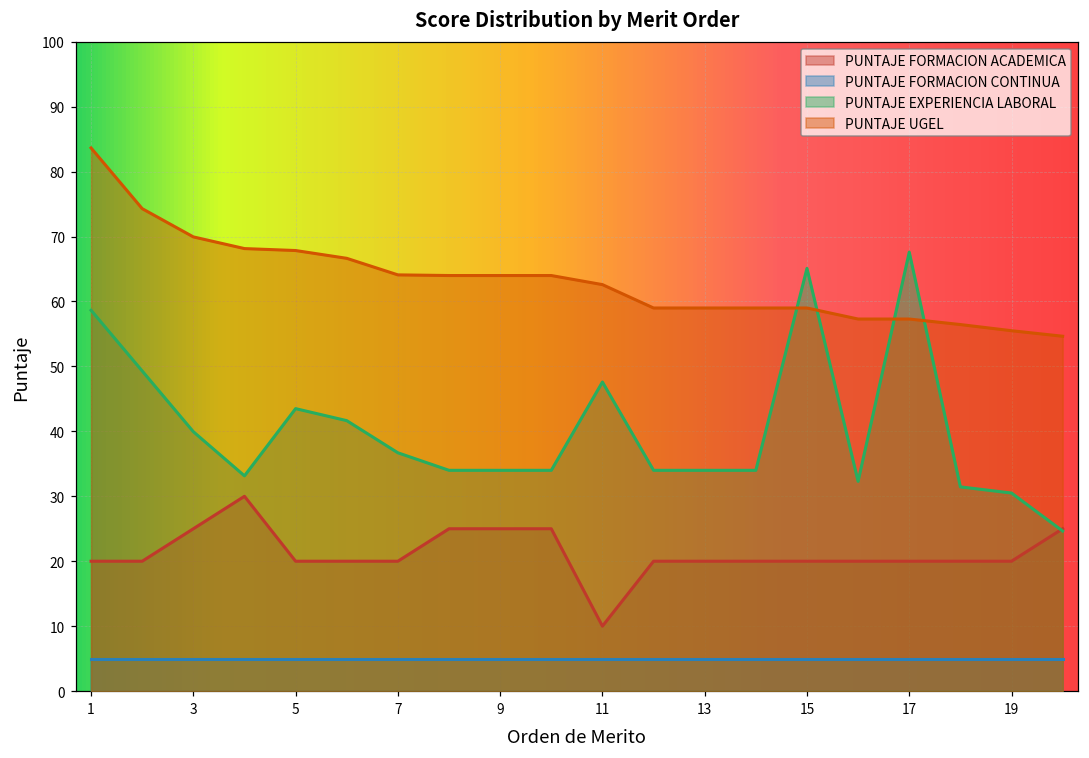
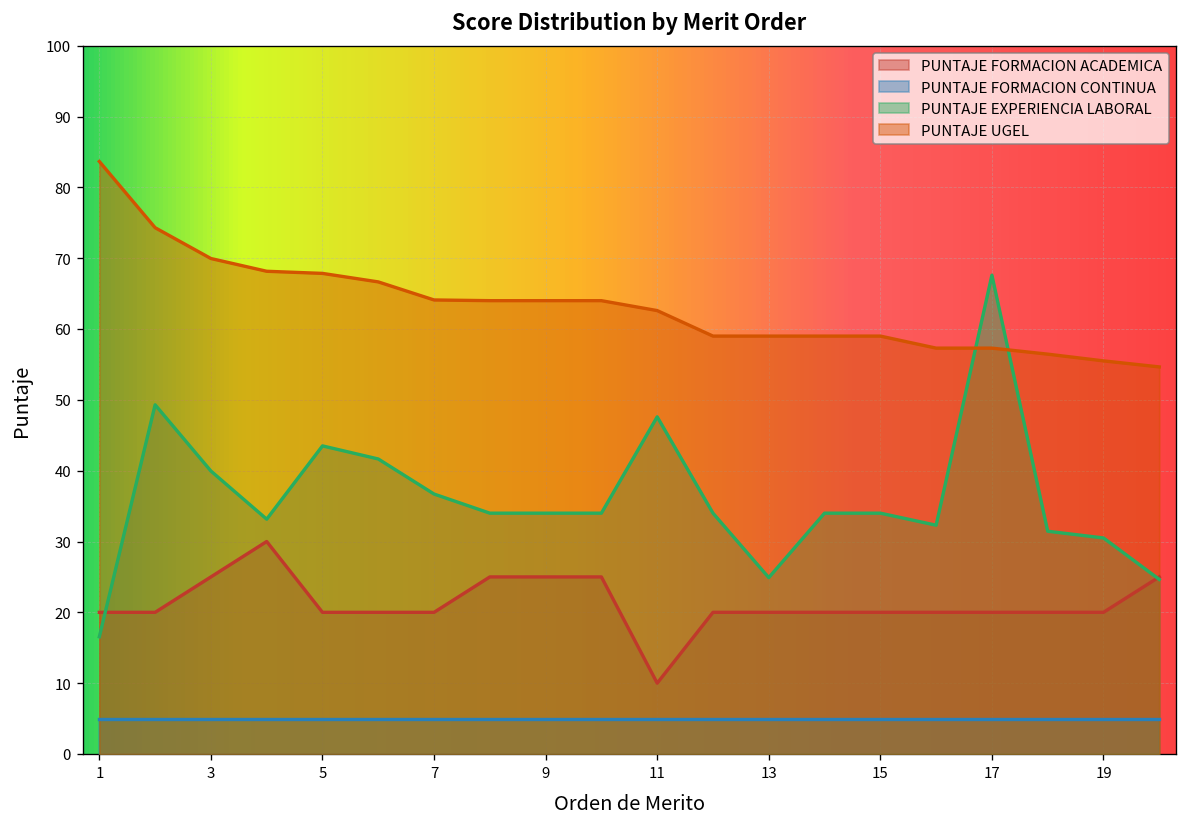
  {
    "PUNTAJE FORMACION CONTINUA": {
      "1": 5,
      "3": 5,
      "5": 5,
      "7": 5,
      "9": 5,
      "11": 5,
      "13": 5,
      "15": 5,
      "17": 5,
      "19": 5
    },
    "PUNTAJE EXPERIENCIA LABORAL": {
-     "1": 59,
+     "1": 17,
      "3": 40,
      "5": 44,
      "7": 37,
      "9": 34,
      "11": 48,
-     "13": 34,
-     "15": 65,
+     "13": 25,
+     "15": 34,
      "17": 68,
      "19": 31
    }
  }
